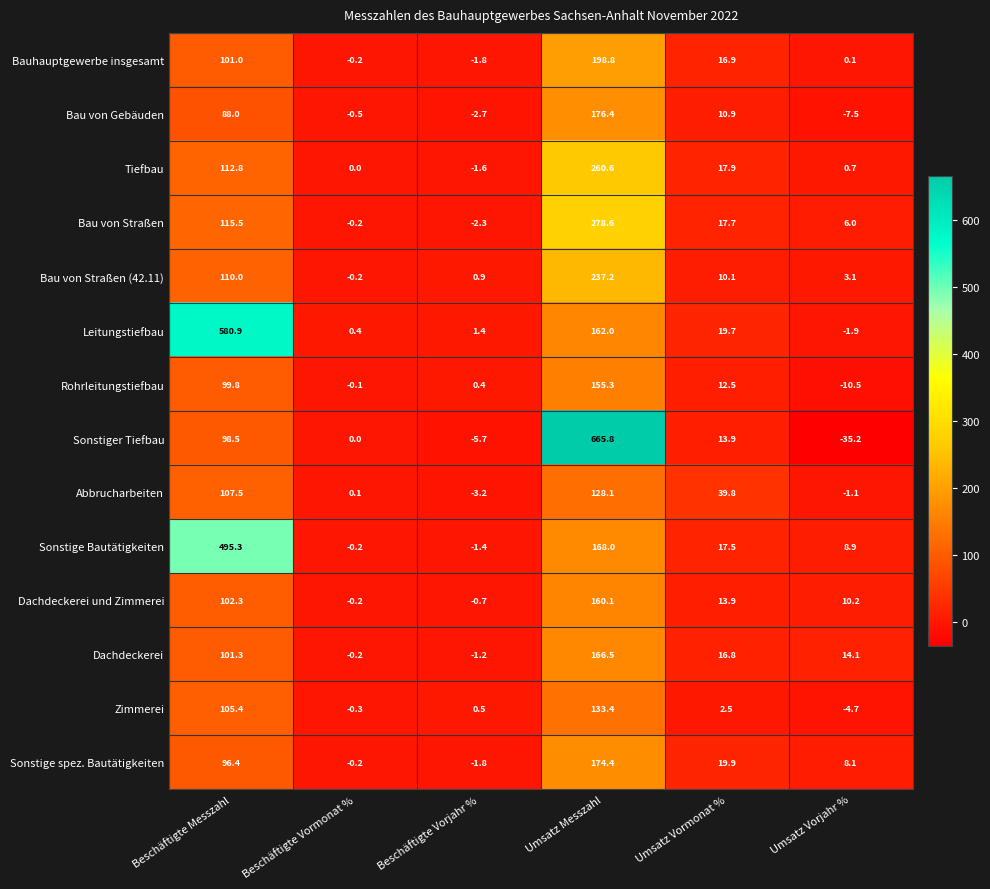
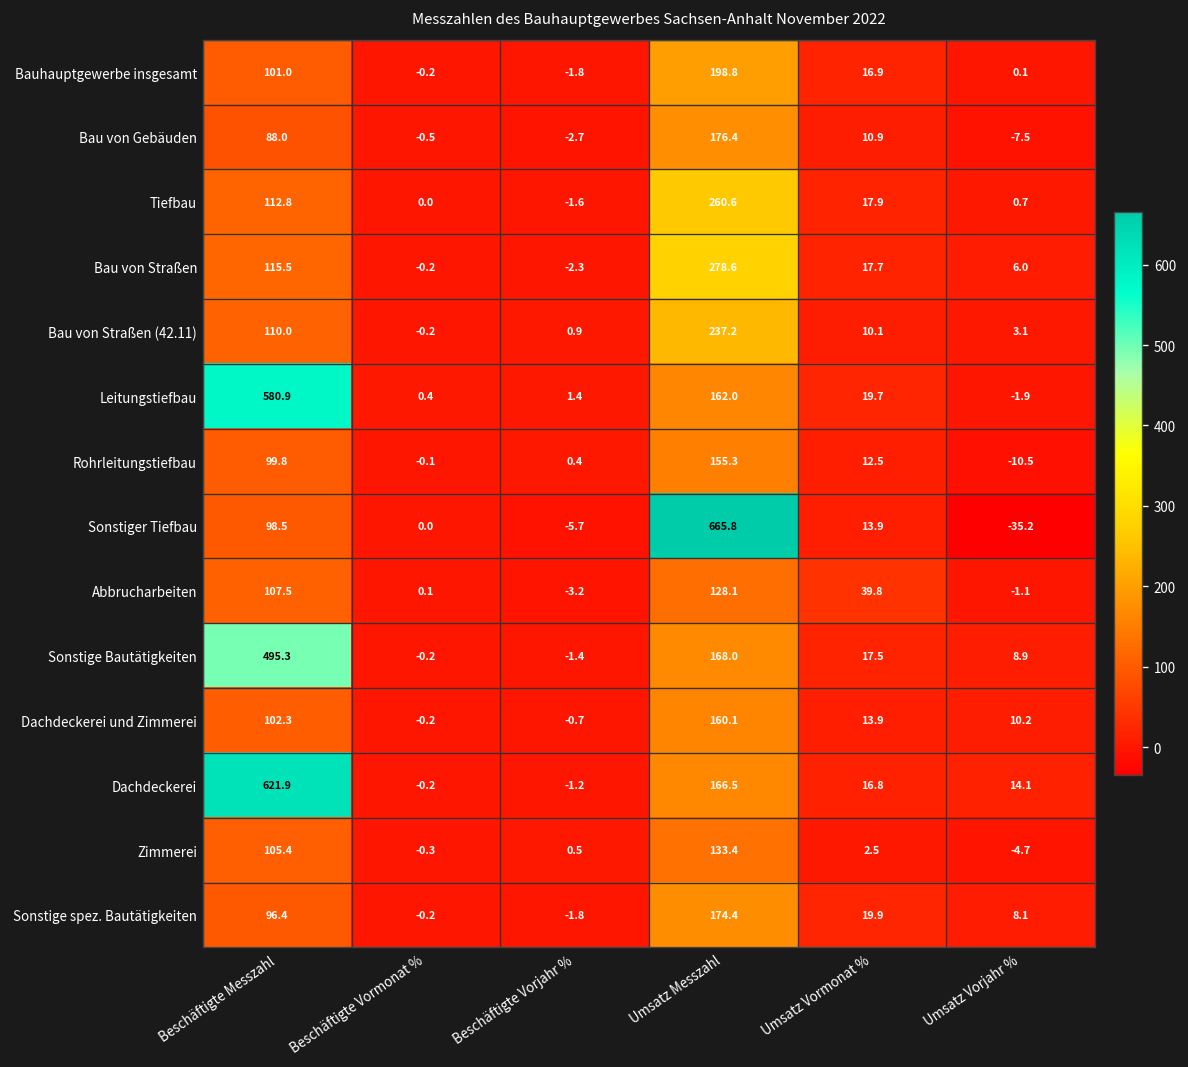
  {
    "Bauhauptgewerbe insgesamt": {
      "Beschäftigte Messzahl": 101.0,
      "Beschäftigte Vormonat %": -0.2,
      "Beschäftigte Vorjahr %": -1.8,
      "Umsatz Messzahl": 198.8,
      "Umsatz Vormonat %": 16.9,
      "Umsatz Vorjahr %": 0.1
    },
    "Bau von Gebäuden": {
      "Beschäftigte Messzahl": 88.0,
      "Beschäftigte Vormonat %": -0.5,
      "Beschäftigte Vorjahr %": -2.7,
      "Umsatz Messzahl": 176.4,
      "Umsatz Vormonat %": 10.9,
      "Umsatz Vorjahr %": -7.5
    },
    "Tiefbau": {
      "Beschäftigte Messzahl": 112.8,
      "Beschäftigte Vormonat %": 0.0,
      "Beschäftigte Vorjahr %": -1.6,
      "Umsatz Messzahl": 260.6,
      "Umsatz Vormonat %": 17.9,
      "Umsatz Vorjahr %": 0.7
    },
    "Bau von Straßen": {
      "Beschäftigte Messzahl": 115.5,
      "Beschäftigte Vormonat %": -0.2,
      "Beschäftigte Vorjahr %": -2.3,
      "Umsatz Messzahl": 278.6,
      "Umsatz Vormonat %": 17.7,
      "Umsatz Vorjahr %": 6.0
    },
    "Bau von Straßen (42.11)": {
      "Beschäftigte Messzahl": 110.0,
      "Beschäftigte Vormonat %": -0.2,
      "Beschäftigte Vorjahr %": 0.9,
      "Umsatz Messzahl": 237.2,
      "Umsatz Vormonat %": 10.1,
      "Umsatz Vorjahr %": 3.1
    },
    "Leitungstiefbau": {
      "Beschäftigte Messzahl": 580.9,
      "Beschäftigte Vormonat %": 0.4,
      "Beschäftigte Vorjahr %": 1.4,
      "Umsatz Messzahl": 162.0,
      "Umsatz Vormonat %": 19.7,
      "Umsatz Vorjahr %": -1.9
    },
    "Rohrleitungstiefbau": {
      "Beschäftigte Messzahl": 99.8,
      "Beschäftigte Vormonat %": -0.1,
      "Beschäftigte Vorjahr %": 0.4,
      "Umsatz Messzahl": 155.3,
      "Umsatz Vormonat %": 12.5,
      "Umsatz Vorjahr %": -10.5
    },
    "Sonstiger Tiefbau": {
      "Beschäftigte Messzahl": 98.5,
      "Beschäftigte Vormonat %": 0.0,
      "Beschäftigte Vorjahr %": -5.7,
      "Umsatz Messzahl": 665.8,
      "Umsatz Vormonat %": 13.9,
      "Umsatz Vorjahr %": -35.2
    },
    "Abbrucharbeiten": {
      "Beschäftigte Messzahl": 107.5,
      "Beschäftigte Vormonat %": 0.1,
      "Beschäftigte Vorjahr %": -3.2,
      "Umsatz Messzahl": 128.1,
      "Umsatz Vormonat %": 39.8,
      "Umsatz Vorjahr %": -1.1
    },
    "Sonstige Bautätigkeiten": {
      "Beschäftigte Messzahl": 495.3,
      "Beschäftigte Vormonat %": -0.2,
      "Beschäftigte Vorjahr %": -1.4,
      "Umsatz Messzahl": 168.0,
      "Umsatz Vormonat %": 17.5,
      "Umsatz Vorjahr %": 8.9
    },
    "Dachdeckerei und Zimmerei": {
      "Beschäftigte Messzahl": 102.3,
      "Beschäftigte Vormonat %": -0.2,
      "Beschäftigte Vorjahr %": -0.7,
      "Umsatz Messzahl": 160.1,
      "Umsatz Vormonat %": 13.9,
      "Umsatz Vorjahr %": 10.2
    },
    "Dachdeckerei": {
-     "Beschäftigte Messzahl": 101.3,
+     "Beschäftigte Messzahl": 621.9,
      "Beschäftigte Vormonat %": -0.2,
      "Beschäftigte Vorjahr %": -1.2,
      "Umsatz Messzahl": 166.5,
      "Umsatz Vormonat %": 16.8,
      "Umsatz Vorjahr %": 14.1
    },
    "Zimmerei": {
      "Beschäftigte Messzahl": 105.4,
      "Beschäftigte Vormonat %": -0.3,
      "Beschäftigte Vorjahr %": 0.5,
      "Umsatz Messzahl": 133.4,
      "Umsatz Vormonat %": 2.5,
      "Umsatz Vorjahr %": -4.7
    },
    "Sonstige spez. Bautätigkeiten": {
      "Beschäftigte Messzahl": 96.4,
      "Beschäftigte Vormonat %": -0.2,
      "Beschäftigte Vorjahr %": -1.8,
      "Umsatz Messzahl": 174.4,
      "Umsatz Vormonat %": 19.9,
      "Umsatz Vorjahr %": 8.1
    }
  }
